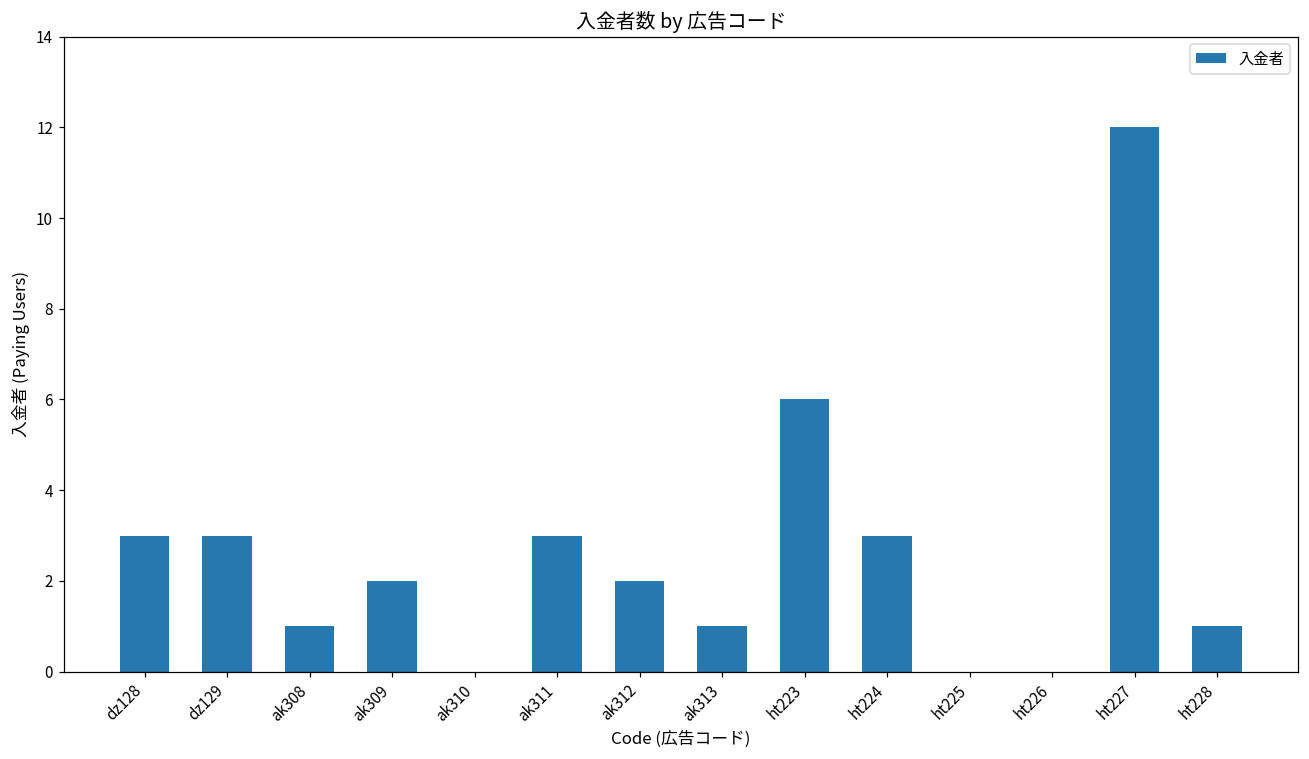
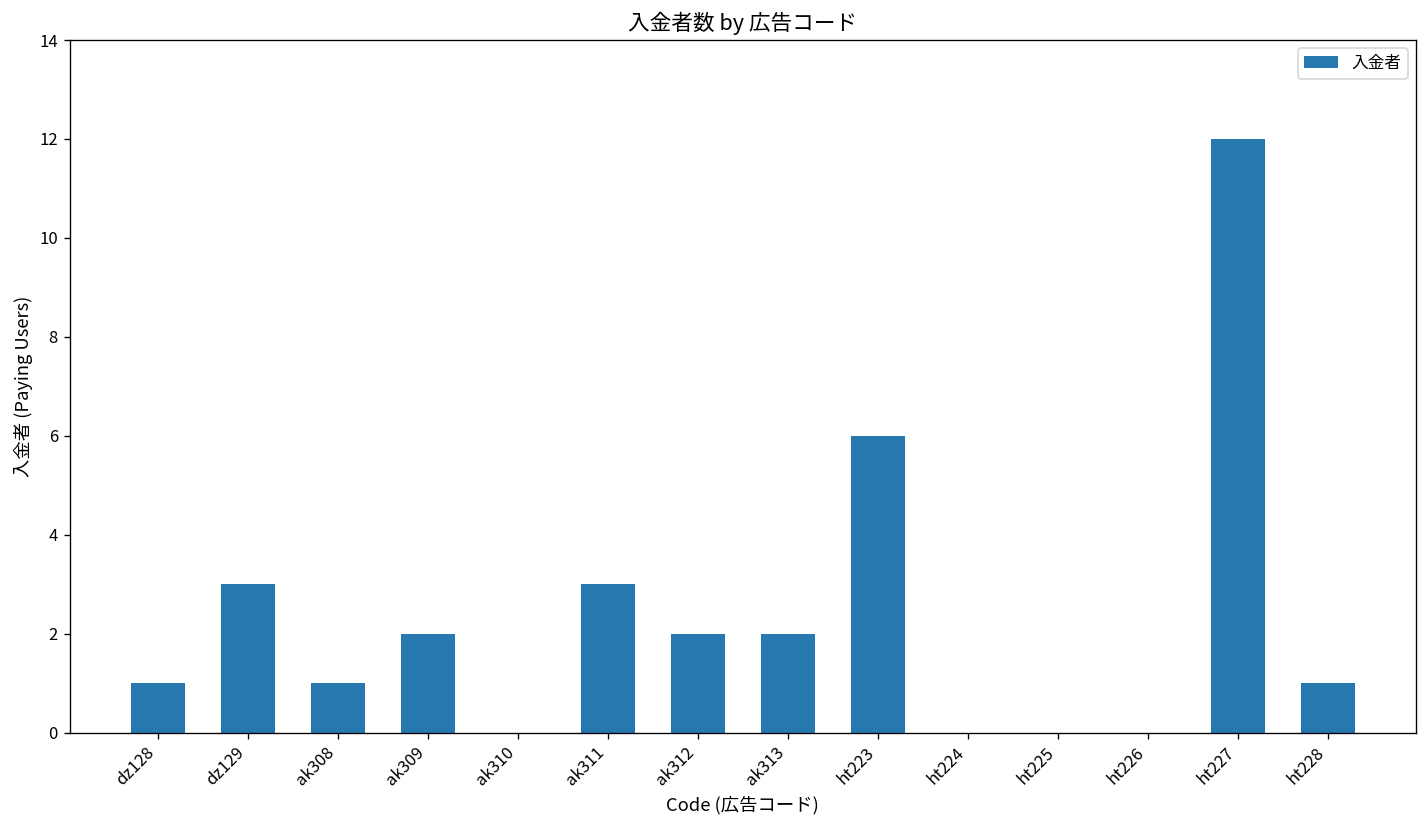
  {
-   "dz128": 3,
+   "dz128": 1,
    "dz129": 3,
    "ak308": 1,
    "ak309": 2,
    "ak310": 0,
    "ak311": 3,
    "ak312": 2,
-   "ak313": 1,
+   "ak313": 2,
    "ht223": 6,
-   "ht224": 3,
+   "ht224": 0,
    "ht225": 0,
    "ht226": 0,
    "ht227": 12,
    "ht228": 1
  }
